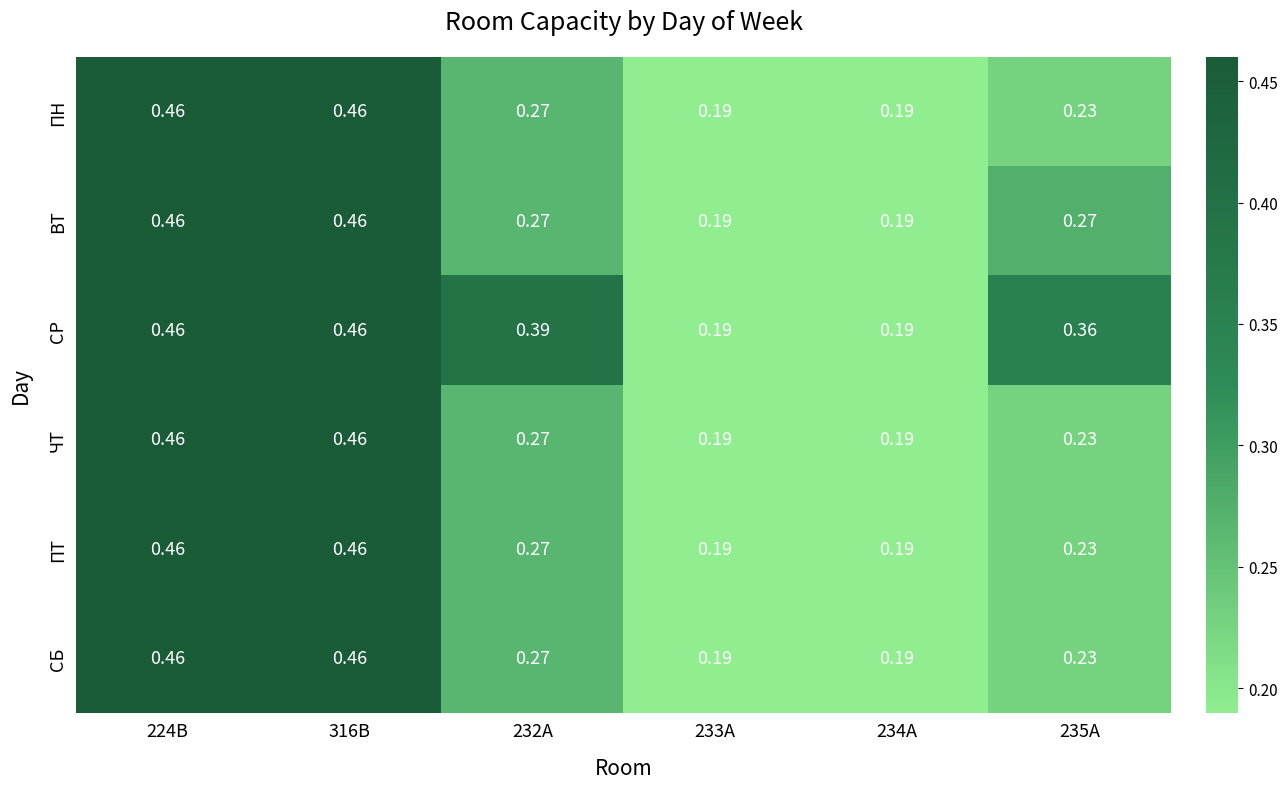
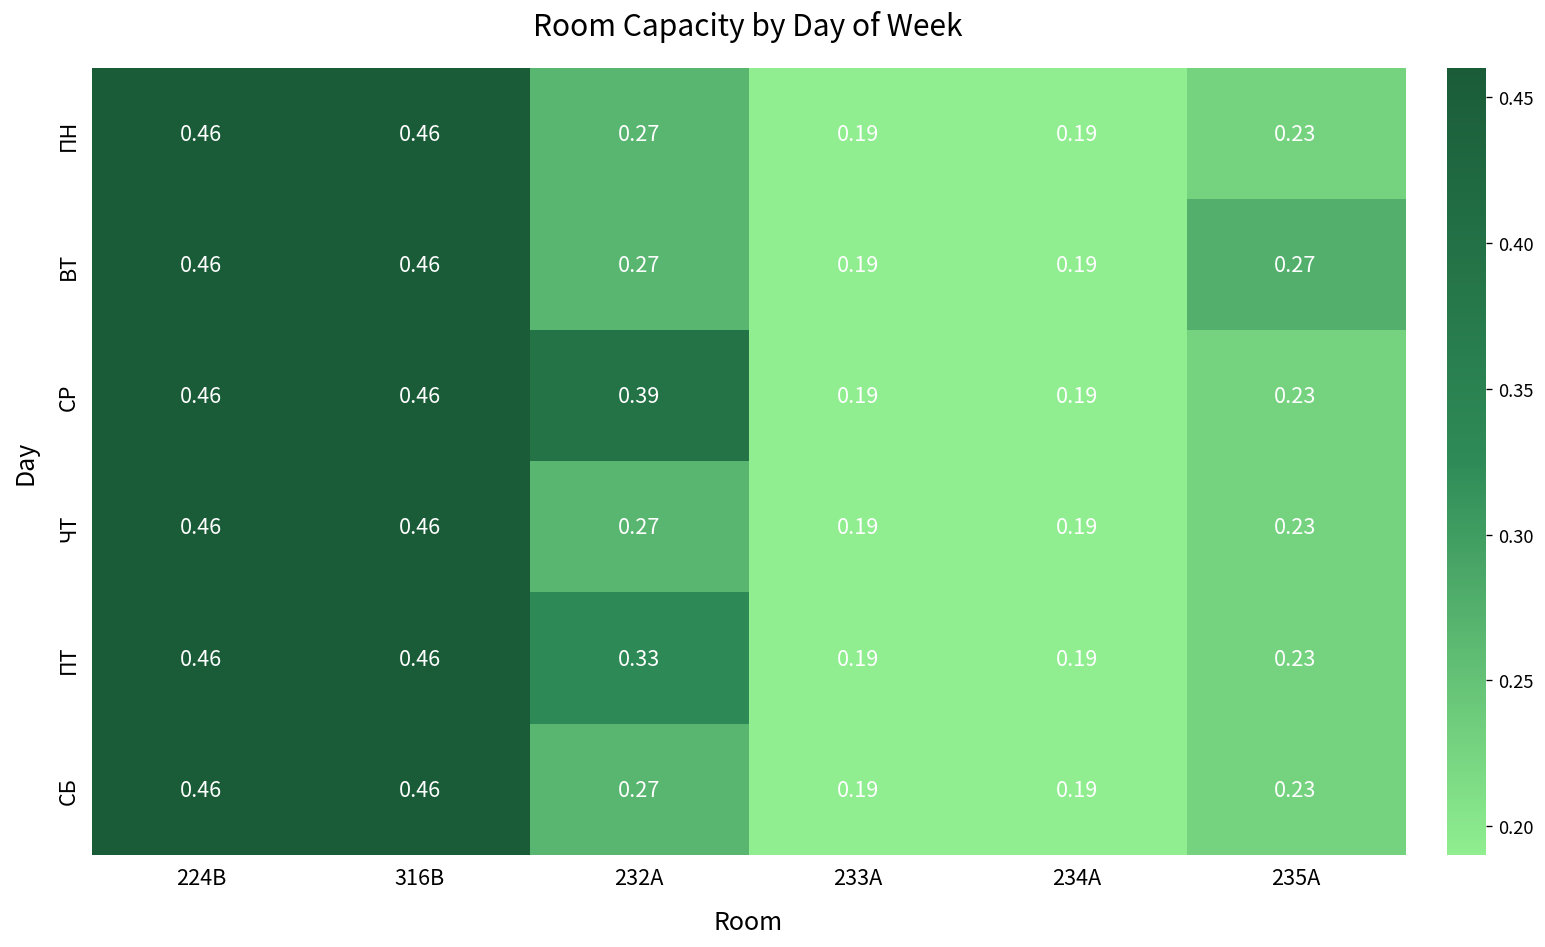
  {
    "ПН": {
      "224В": 0.46,
      "316В": 0.46,
      "232А": 0.27,
      "233А": 0.19,
      "234А": 0.19,
      "235А": 0.23
    },
    "ВТ": {
      "224В": 0.46,
      "316В": 0.46,
      "232А": 0.27,
      "233А": 0.19,
      "234А": 0.19,
      "235А": 0.27
    },
    "СР": {
      "224В": 0.46,
      "316В": 0.46,
      "232А": 0.39,
      "233А": 0.19,
      "234А": 0.19,
-     "235А": 0.36
+     "235А": 0.23
    },
    "ЧТ": {
      "224В": 0.46,
      "316В": 0.46,
      "232А": 0.27,
      "233А": 0.19,
      "234А": 0.19,
      "235А": 0.23
    },
    "ПТ": {
      "224В": 0.46,
      "316В": 0.46,
-     "232А": 0.27,
+     "232А": 0.33,
      "233А": 0.19,
      "234А": 0.19,
      "235А": 0.23
    },
    "СБ": {
      "224В": 0.46,
      "316В": 0.46,
      "232А": 0.27,
      "233А": 0.19,
      "234А": 0.19,
      "235А": 0.23
    }
  }
